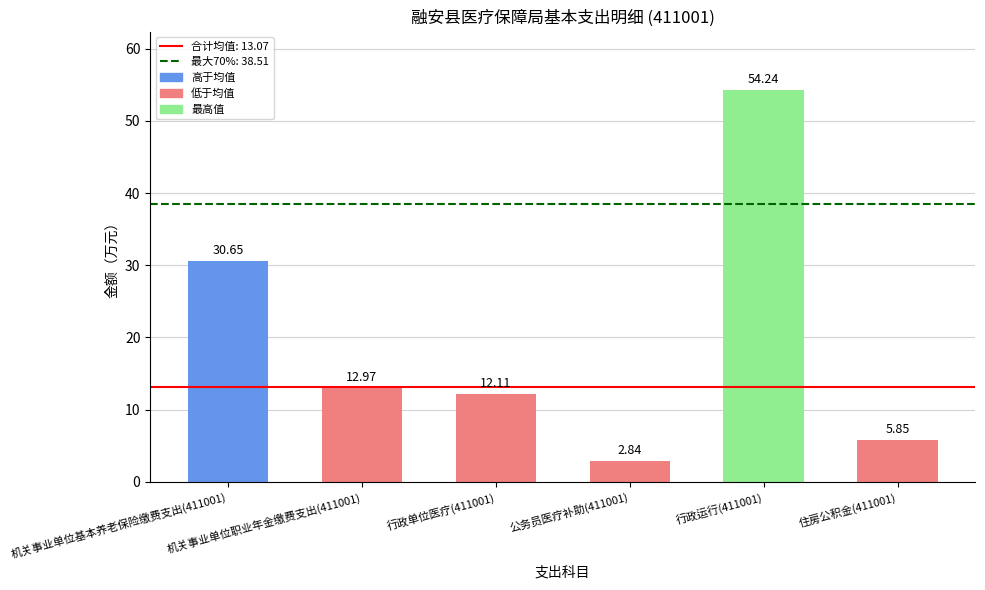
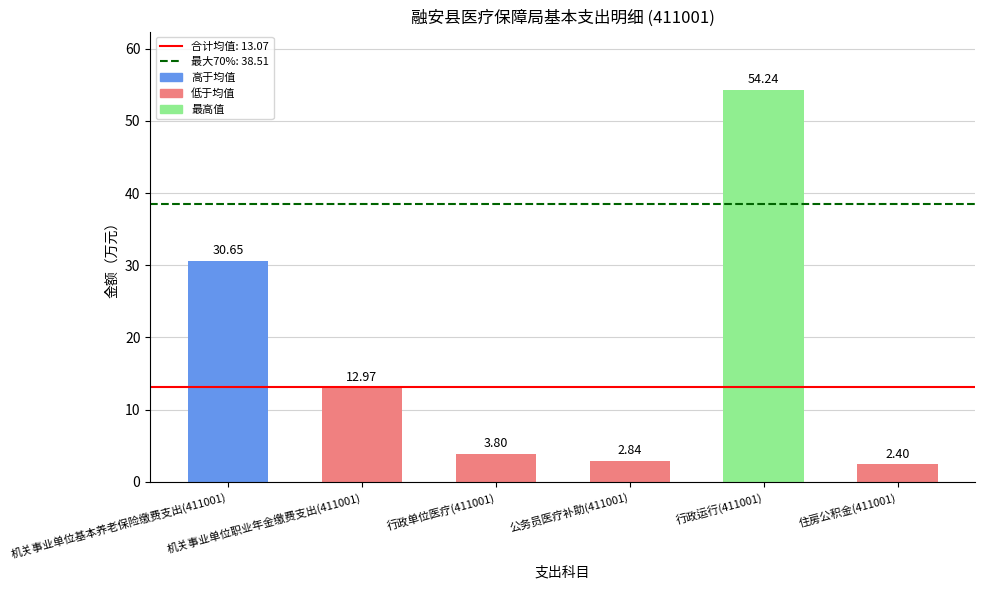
  {
    "机关事业单位基本养老保险缴费支出(411001)": 30.65,
    "机关事业单位职业年金缴费支出(411001)": 12.97,
-   "行政单位医疗(411001)": 12.11,
+   "行政单位医疗(411001)": 3.80,
    "公务员医疗补助(411001)": 2.84,
    "行政运行(411001)": 54.24,
-   "住房公积金(411001)": 5.85
+   "住房公积金(411001)": 2.40
  }
